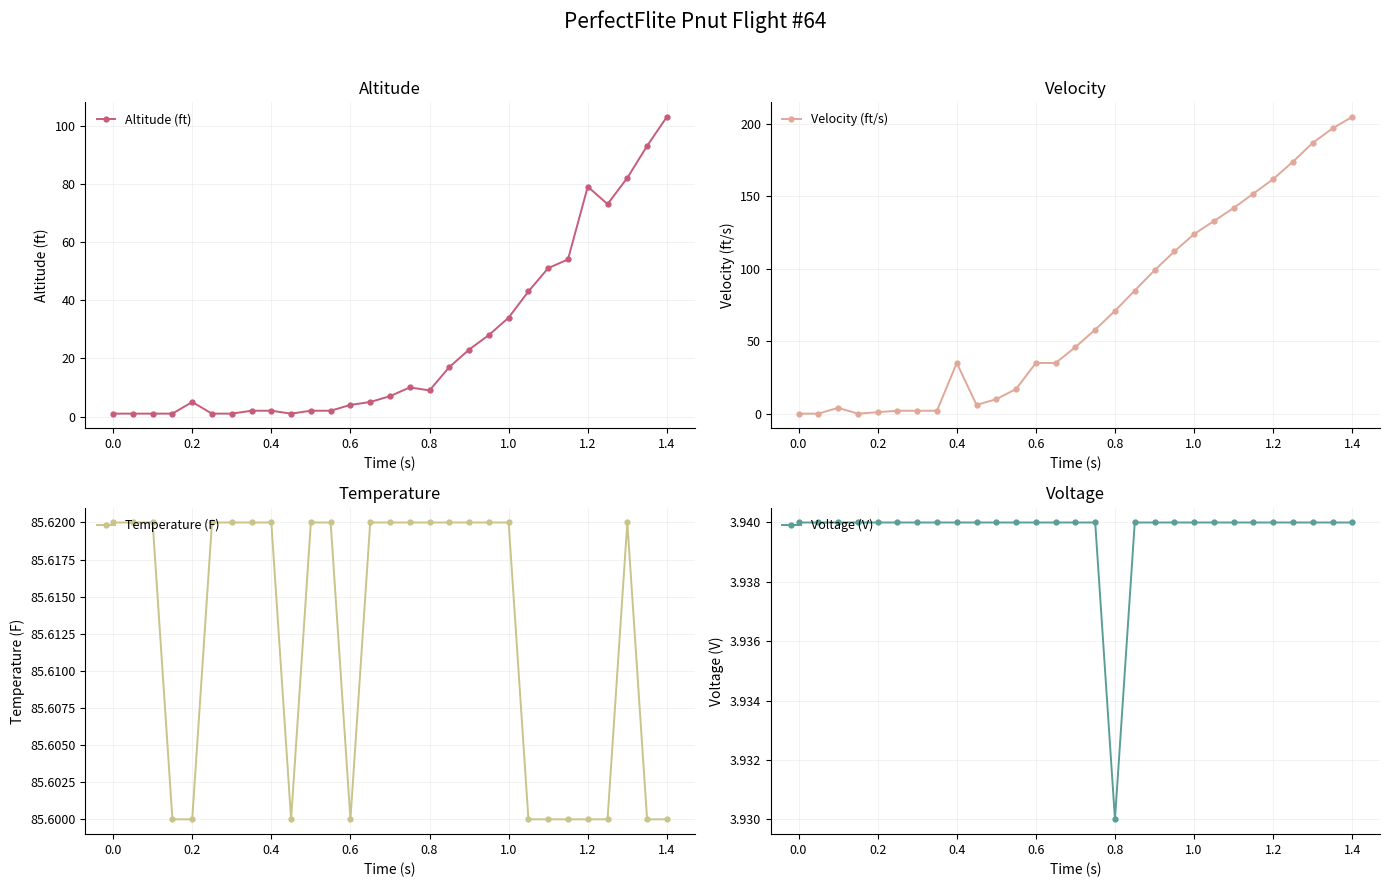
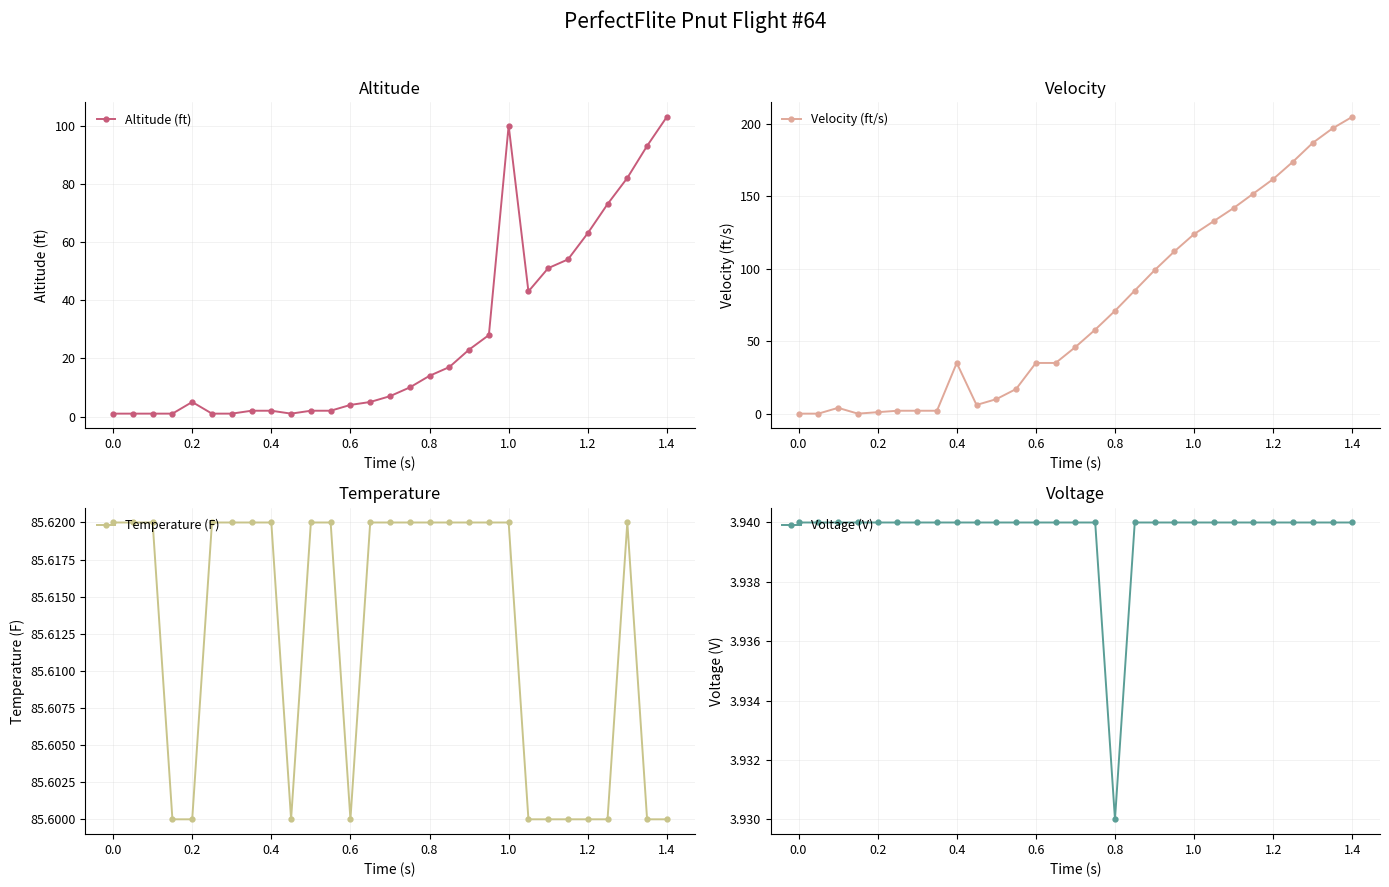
  {
    "Altitude": {
      "0.0": 1,
      "0.2": 5,
      "0.4": 2,
      "0.6": 4,
-     "0.8": 9,
-     "1.0": 34,
-     "1.2": 79,
+     "0.8": 14,
+     "1.0": 100,
+     "1.2": 63,
      "1.4": 103
    },
    "Velocity": {
      "0.0": 0,
      "0.2": 1,
      "0.4": 35,
      "0.6": 35,
      "0.8": 71,
      "1.0": 124,
      "1.2": 162,
      "1.4": 205
    },
    "Temperature": {
      "0.0": 85.6200,
      "0.2": 85.6000,
      "0.4": 85.6200,
      "0.6": 85.6000,
      "0.8": 85.6200,
      "1.0": 85.6200,
      "1.2": 85.6000,
      "1.4": 85.6000
    },
    "Voltage": {
      "0.0": 3.9400,
      "0.2": 3.9400,
      "0.4": 3.9400,
      "0.6": 3.9400,
      "0.8": 3.9300,
      "1.0": 3.9400,
      "1.2": 3.9400,
      "1.4": 3.9400
    }
  }
